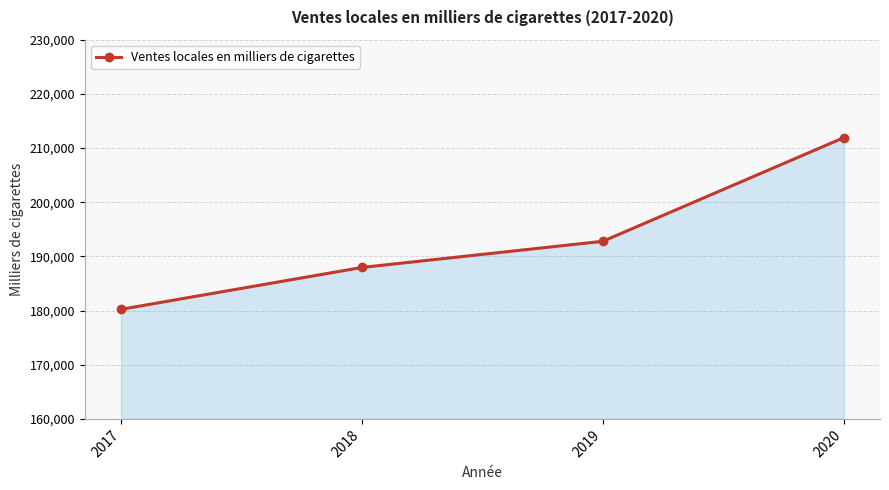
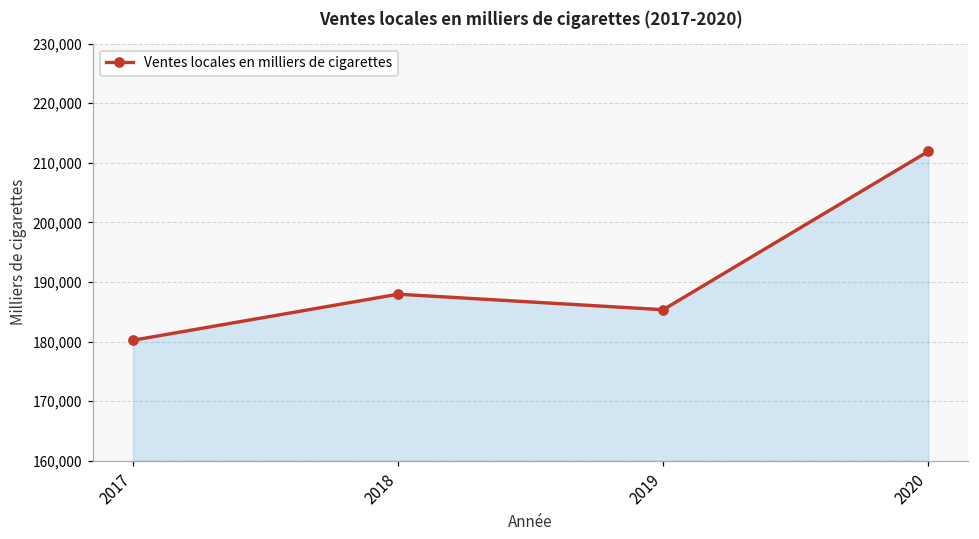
  {
    "2017": "180,000",
    "2018": "188,000",
-   "2019": "193,000",
+   "2019": "185,000",
    "2020": "212,000"
  }
